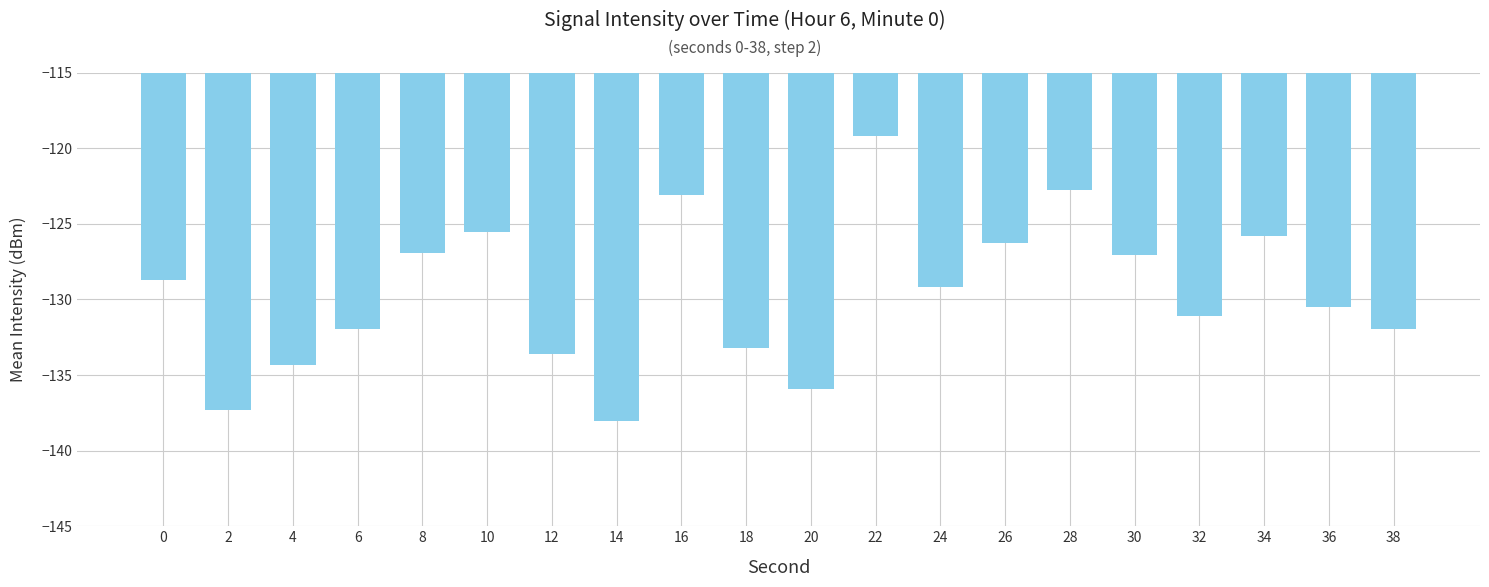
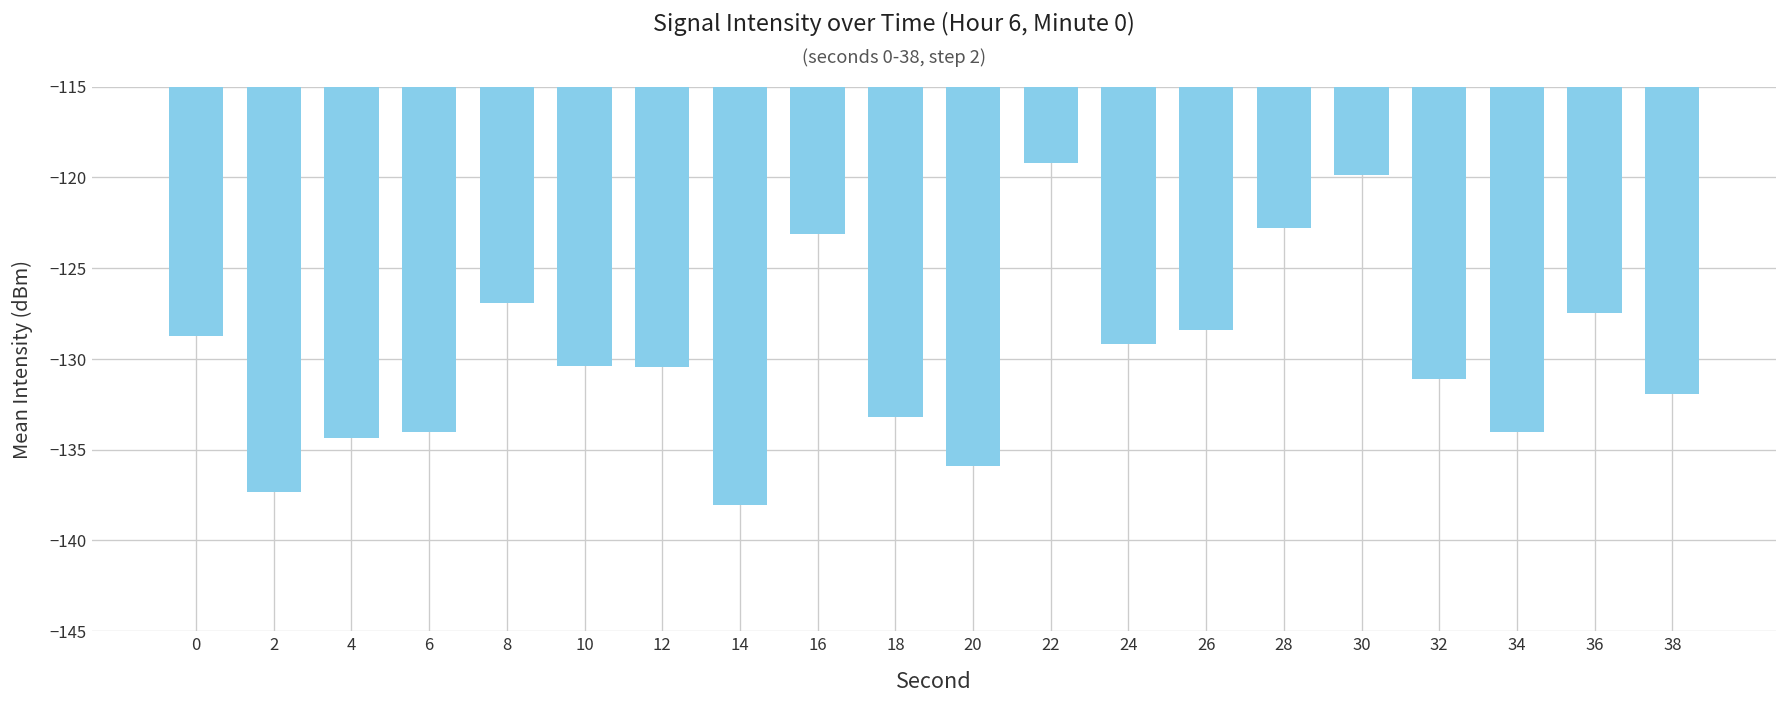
  {
    "0": -128.7,
    "2": -137.3,
    "4": -134.4,
-   "6": -132.0,
+   "6": -134.0,
    "8": -126.9,
-   "10": -125.5,
-   "12": -133.6,
+   "10": -130.4,
+   "12": -130.5,
    "14": -138.1,
    "16": -123.1,
    "18": -133.2,
    "20": -135.9,
    "22": -119.2,
    "24": -129.2,
-   "26": -126.3,
+   "26": -128.4,
    "28": -122.8,
-   "30": -127.1,
+   "30": -119.9,
    "32": -131.1,
-   "34": -125.8,
-   "36": -130.5,
+   "34": -134.0,
+   "36": -127.5,
    "38": -131.9
  }
